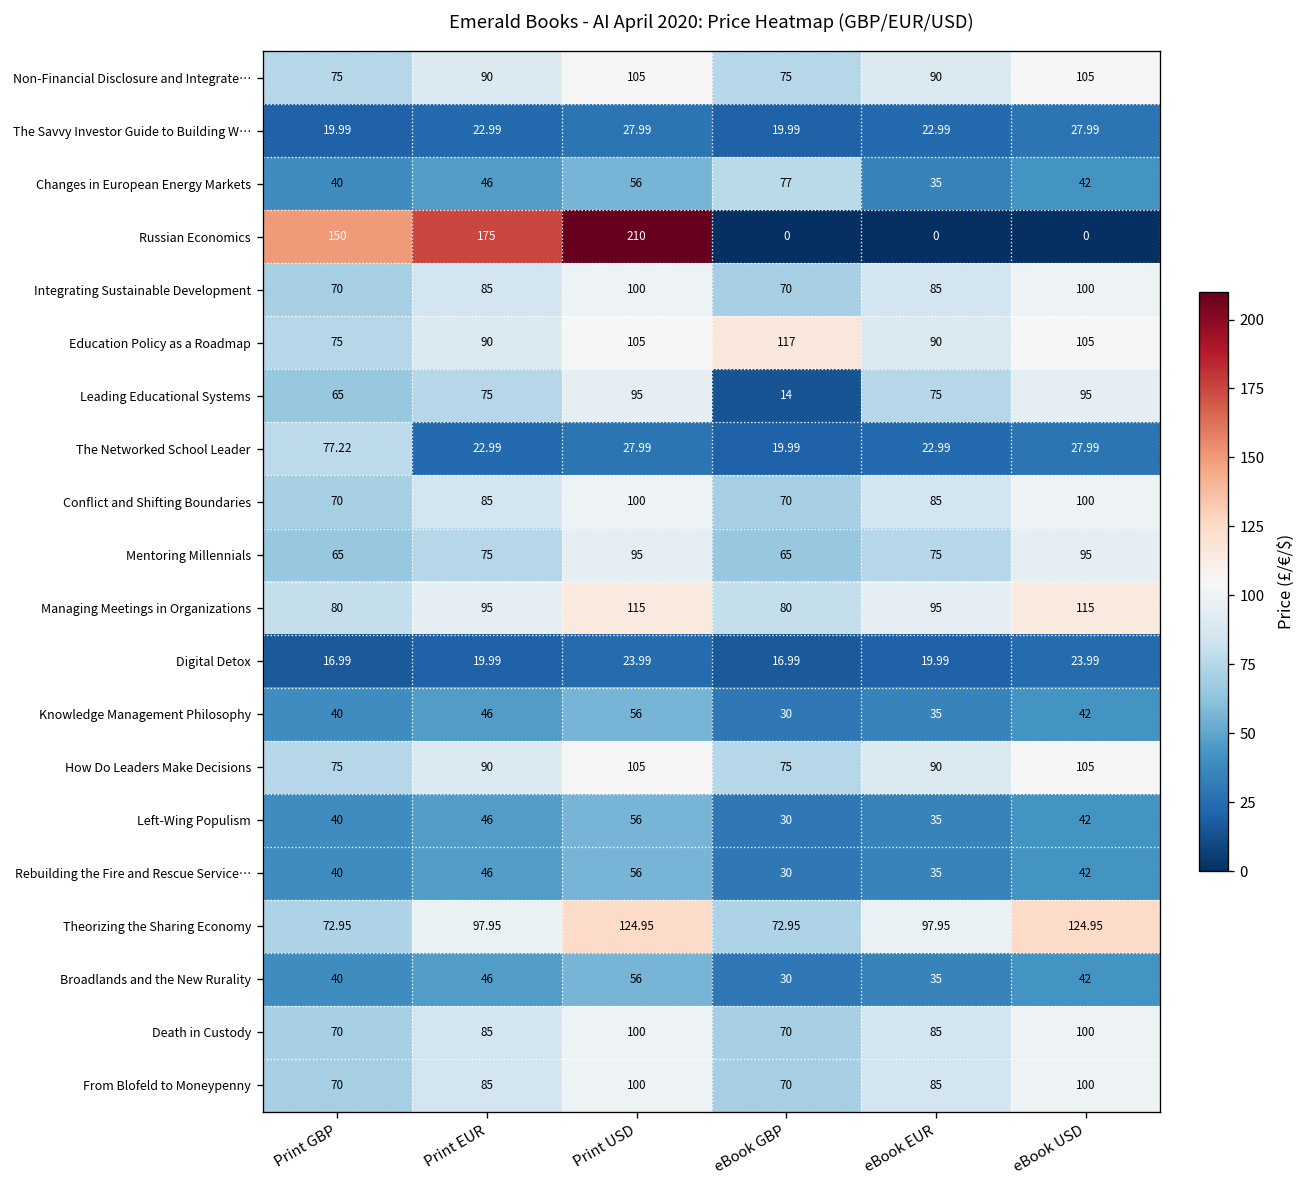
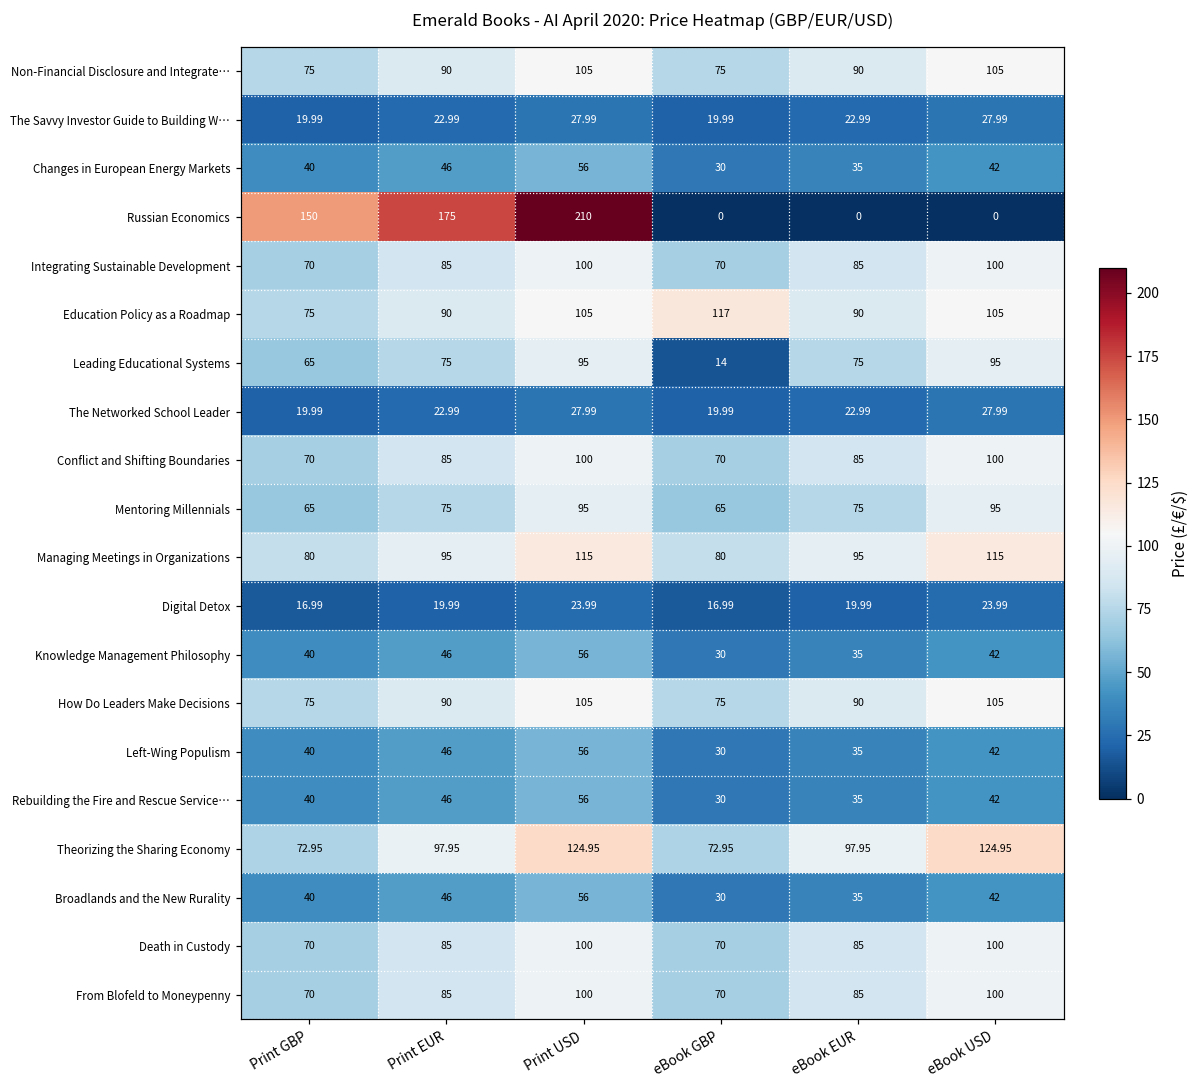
  {
    "Non-Financial Disclosure and Integrate…": {
      "Print GBP": 75,
      "Print EUR": 90,
      "Print USD": 105,
      "eBook GBP": 75,
      "eBook EUR": 90,
      "eBook USD": 105
    },
    "The Savvy Investor Guide to Building W…": {
      "Print GBP": 19.99,
      "Print EUR": 22.99,
      "Print USD": 27.99,
      "eBook GBP": 19.99,
      "eBook EUR": 22.99,
      "eBook USD": 27.99
    },
    "Changes in European Energy Markets": {
      "Print GBP": 40,
      "Print EUR": 46,
      "Print USD": 56,
-     "eBook GBP": 77,
+     "eBook GBP": 30,
      "eBook EUR": 35,
      "eBook USD": 42
    },
    "Russian Economics": {
      "Print GBP": 150,
      "Print EUR": 175,
      "Print USD": 210,
      "eBook GBP": 0,
      "eBook EUR": 0,
      "eBook USD": 0
    },
    "Integrating Sustainable Development": {
      "Print GBP": 70,
      "Print EUR": 85,
      "Print USD": 100,
      "eBook GBP": 70,
      "eBook EUR": 85,
      "eBook USD": 100
    },
    "Education Policy as a Roadmap": {
      "Print GBP": 75,
      "Print EUR": 90,
      "Print USD": 105,
      "eBook GBP": 117,
      "eBook EUR": 90,
      "eBook USD": 105
    },
    "Leading Educational Systems": {
      "Print GBP": 65,
      "Print EUR": 75,
      "Print USD": 95,
      "eBook GBP": 14,
      "eBook EUR": 75,
      "eBook USD": 95
    },
    "The Networked School Leader": {
-     "Print GBP": 77.22,
+     "Print GBP": 19.99,
      "Print EUR": 22.99,
      "Print USD": 27.99,
      "eBook GBP": 19.99,
      "eBook EUR": 22.99,
      "eBook USD": 27.99
    },
    "Conflict and Shifting Boundaries": {
      "Print GBP": 70,
      "Print EUR": 85,
      "Print USD": 100,
      "eBook GBP": 70,
      "eBook EUR": 85,
      "eBook USD": 100
    },
    "Mentoring Millennials": {
      "Print GBP": 65,
      "Print EUR": 75,
      "Print USD": 95,
      "eBook GBP": 65,
      "eBook EUR": 75,
      "eBook USD": 95
    },
    "Managing Meetings in Organizations": {
      "Print GBP": 80,
      "Print EUR": 95,
      "Print USD": 115,
      "eBook GBP": 80,
      "eBook EUR": 95,
      "eBook USD": 115
    },
    "Digital Detox": {
      "Print GBP": 16.99,
      "Print EUR": 19.99,
      "Print USD": 23.99,
      "eBook GBP": 16.99,
      "eBook EUR": 19.99,
      "eBook USD": 23.99
    },
    "Knowledge Management Philosophy": {
      "Print GBP": 40,
      "Print EUR": 46,
      "Print USD": 56,
      "eBook GBP": 30,
      "eBook EUR": 35,
      "eBook USD": 42
    },
    "How Do Leaders Make Decisions": {
      "Print GBP": 75,
      "Print EUR": 90,
      "Print USD": 105,
      "eBook GBP": 75,
      "eBook EUR": 90,
      "eBook USD": 105
    },
    "Left-Wing Populism": {
      "Print GBP": 40,
      "Print EUR": 46,
      "Print USD": 56,
      "eBook GBP": 30,
      "eBook EUR": 35,
      "eBook USD": 42
    },
    "Rebuilding the Fire and Rescue Service…": {
      "Print GBP": 40,
      "Print EUR": 46,
      "Print USD": 56,
      "eBook GBP": 30,
      "eBook EUR": 35,
      "eBook USD": 42
    },
    "Theorizing the Sharing Economy": {
      "Print GBP": 72.95,
      "Print EUR": 97.95,
      "Print USD": 124.95,
      "eBook GBP": 72.95,
      "eBook EUR": 97.95,
      "eBook USD": 124.95
    },
    "Broadlands and the New Rurality": {
      "Print GBP": 40,
      "Print EUR": 46,
      "Print USD": 56,
      "eBook GBP": 30,
      "eBook EUR": 35,
      "eBook USD": 42
    },
    "Death in Custody": {
      "Print GBP": 70,
      "Print EUR": 85,
      "Print USD": 100,
      "eBook GBP": 70,
      "eBook EUR": 85,
      "eBook USD": 100
    },
    "From Blofeld to Moneypenny": {
      "Print GBP": 70,
      "Print EUR": 85,
      "Print USD": 100,
      "eBook GBP": 70,
      "eBook EUR": 85,
      "eBook USD": 100
    }
  }
